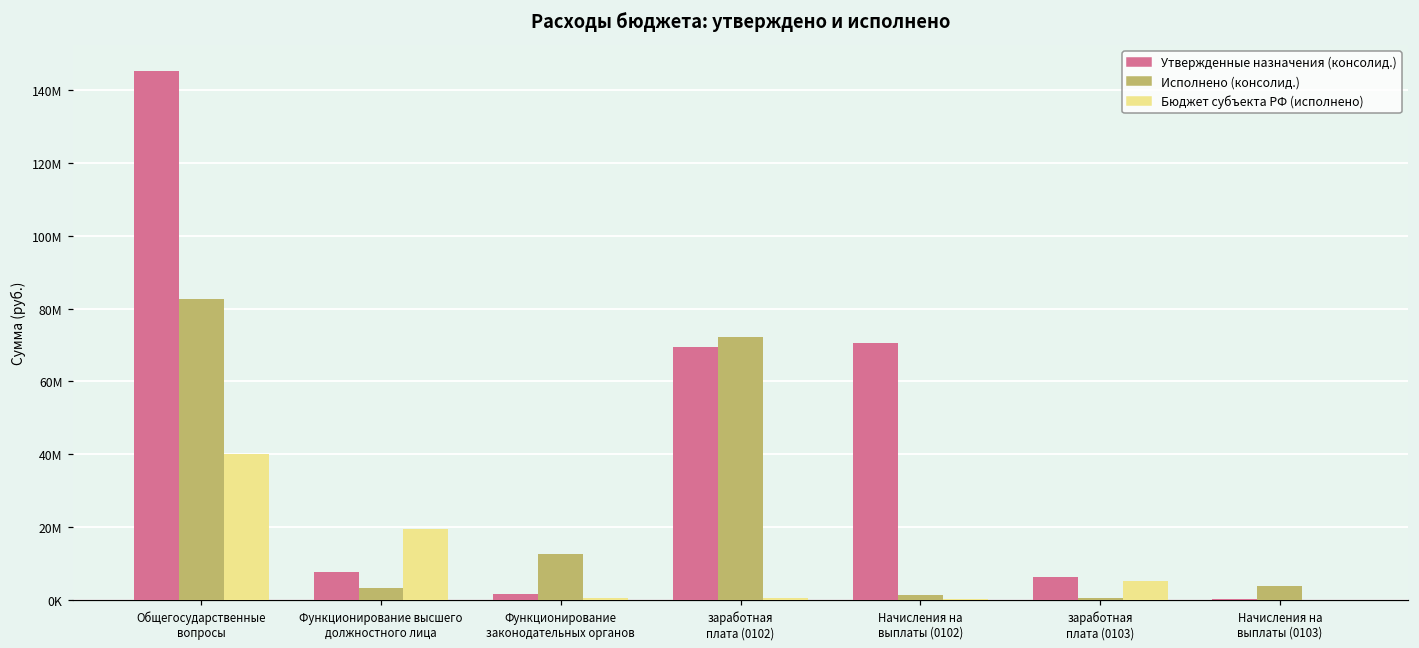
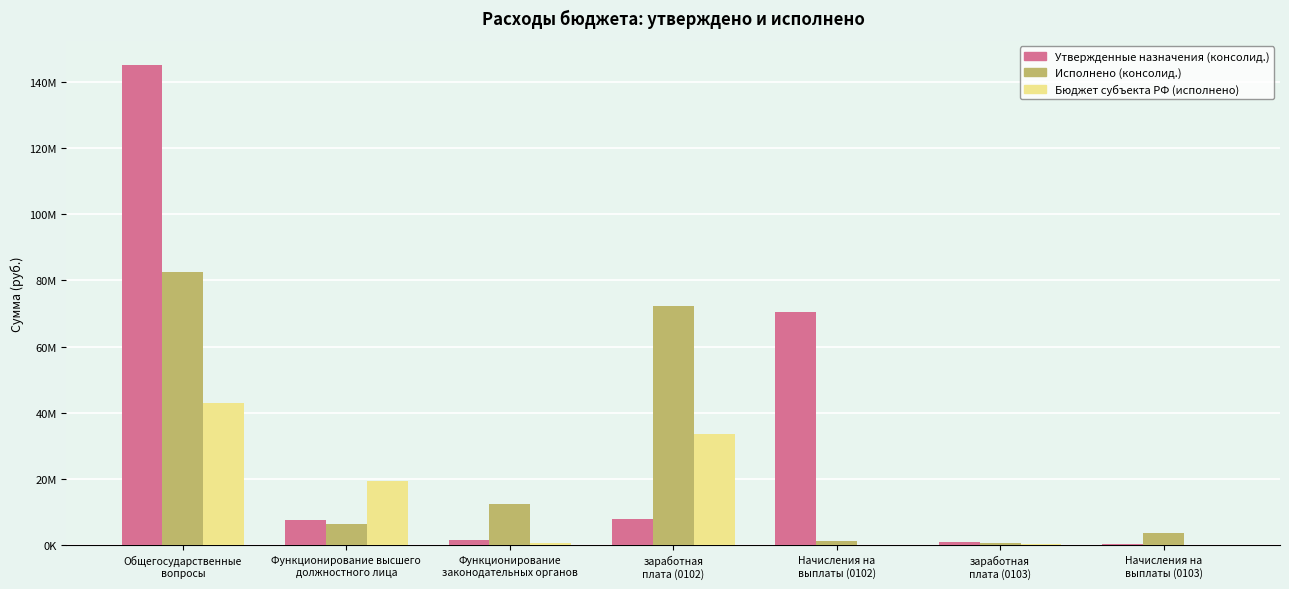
  {
    "Утвержденные назначения (консолид.)": {
      "Общегосударственные вопросы": 145000000,
      "Функционирование высшего должностного лица": 8000000,
      "Функционирование законодательных органов": 2000000,
-     "заработная плата (0102)": 69000000,
+     "заработная плата (0102)": 8000000,
      "Начисления на выплаты (0102)": 70000000,
-     "заработная плата (0103)": 6000000
+     "заработная плата (0103)": 1000000
    },
    "Исполнено (консолид.)": {
      "Общегосударственные вопросы": 83000000,
-     "Функционирование высшего должностного лица": 3000000,
+     "Функционирование высшего должностного лица": 7000000,
      "Функционирование законодательных органов": 13000000,
      "заработная плата (0102)": 72000000,
      "Начисления на выплаты (0102)": 1000000,
      "Начисления на выплаты (0103)": 4000000
    },
    "Бюджет субъекта РФ (исполнено)": {
-     "Общегосударственные вопросы": 40000000,
+     "Общегосударственные вопросы": 43000000,
      "Функционирование высшего должностного лица": 20000000,
-     "заработная плата (0102)": 1000000,
-     "заработная плата (0103)": 5000000
+     "заработная плата (0102)": 34000000,
+     "заработная плата (0103)": 0
    }
  }
